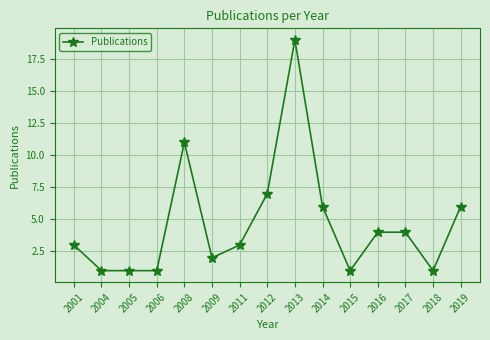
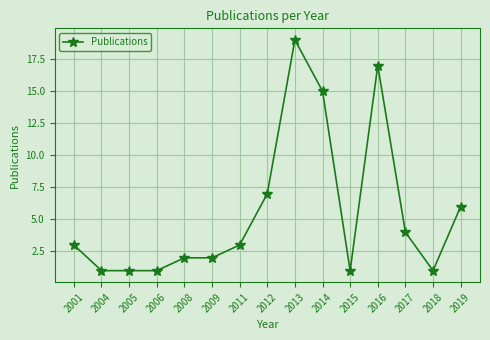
  {
    "2001": 3,
    "2004": 1,
    "2005": 1,
    "2006": 1,
-   "2008": 11,
+   "2008": 2,
    "2009": 2,
    "2011": 3,
    "2012": 7,
    "2013": 19,
-   "2014": 6,
+   "2014": 15,
    "2015": 1,
-   "2016": 4,
+   "2016": 17,
    "2017": 4,
    "2018": 1,
    "2019": 6
  }
